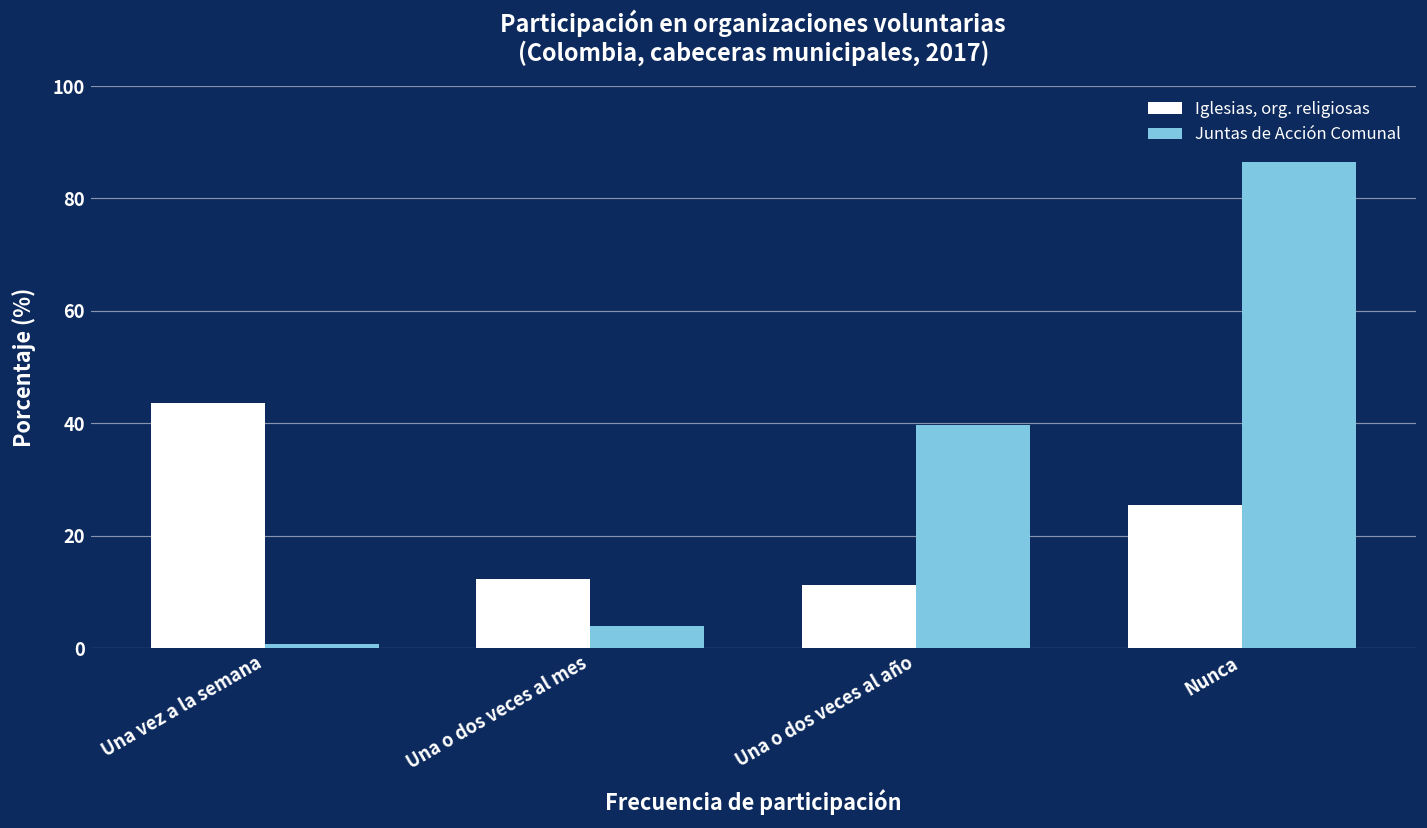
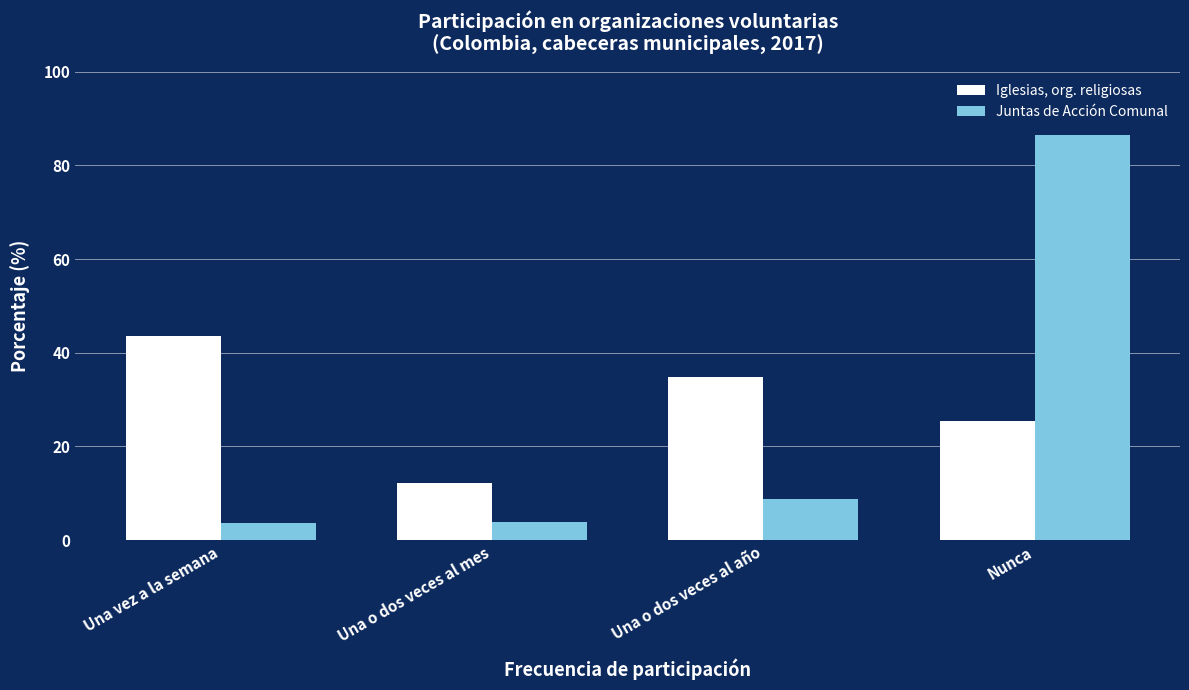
  {
    "Iglesias, org. religiosas": {
      "Una vez a la semana": 44,
      "Una o dos veces al mes": 12,
-     "Una o dos veces al año": 11,
+     "Una o dos veces al año": 35,
      "Nunca": 26
    },
    "Juntas de Acción Comunal": {
-     "Una vez a la semana": 1,
+     "Una vez a la semana": 4,
      "Una o dos veces al mes": 4,
-     "Una o dos veces al año": 40,
+     "Una o dos veces al año": 9,
      "Nunca": 87
    }
  }
